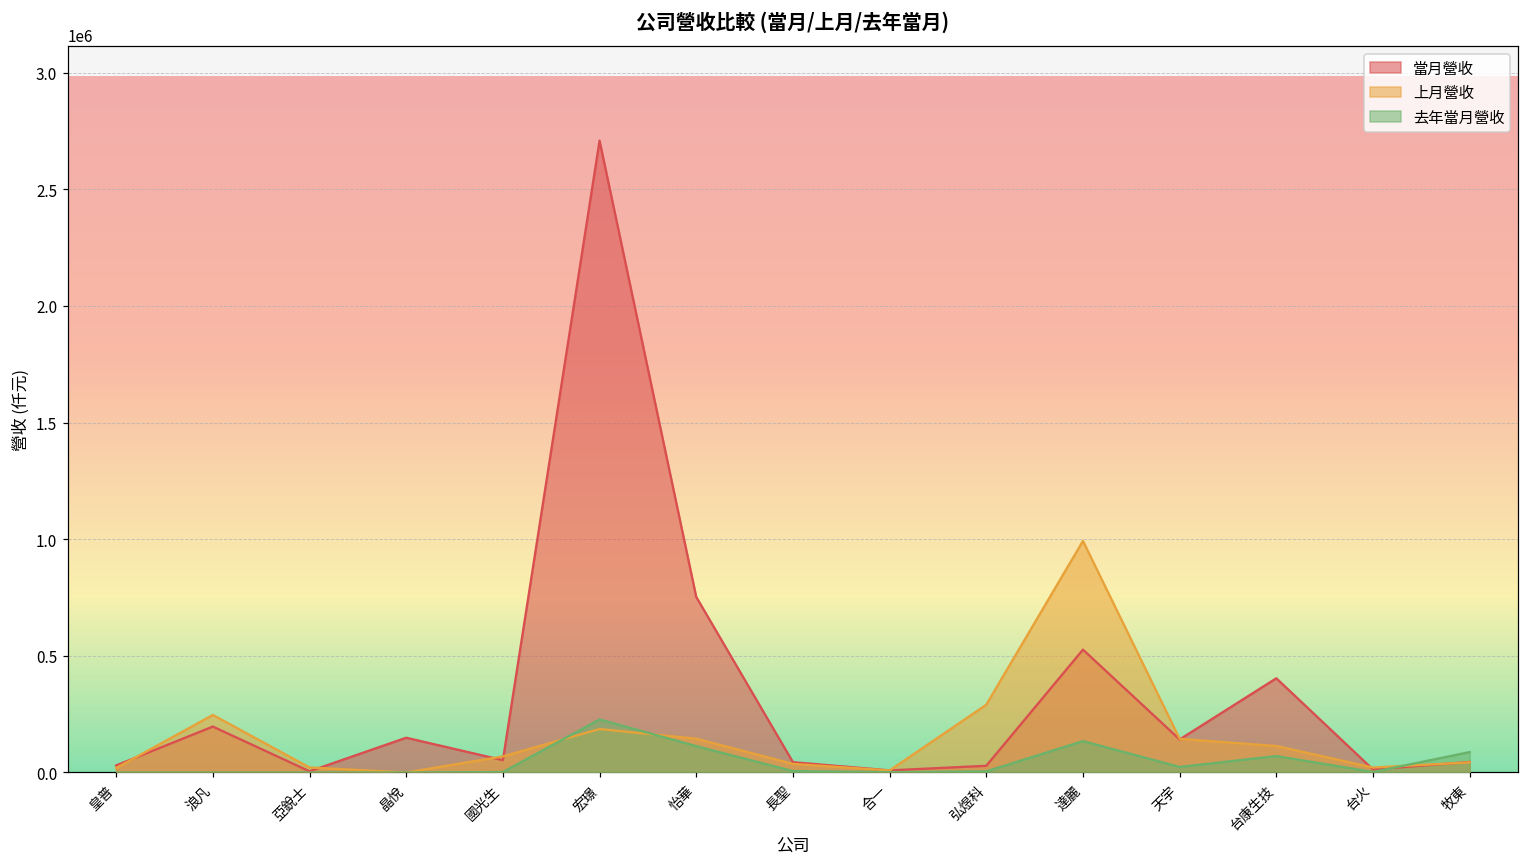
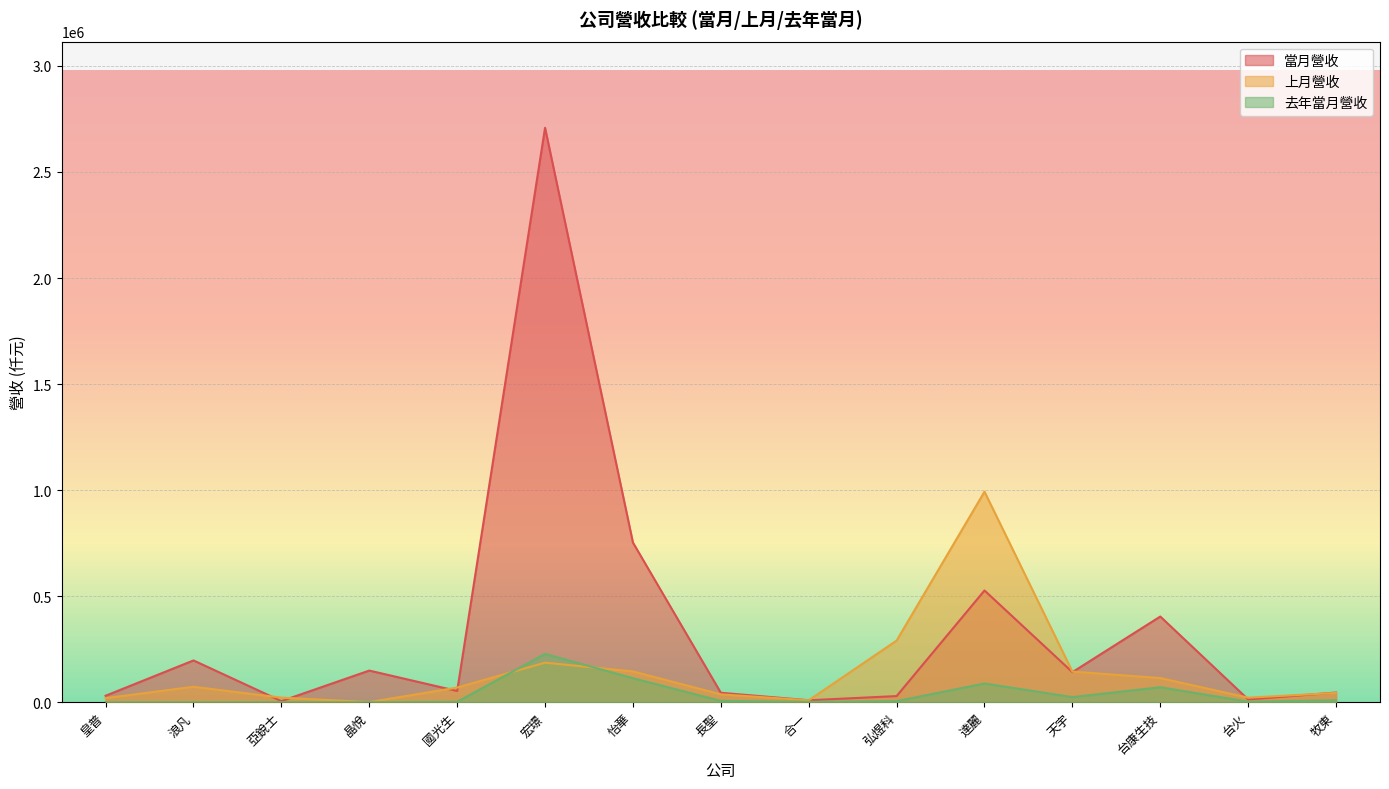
  {
    "當月營收": {
      "浪凡": 200000,
      "晶悅": 150000,
      "國光生": 50000,
      "宏璟": 2710000,
      "怡華": 750000,
      "弘煜科": 30000,
      "達麗": 530000,
      "台康生技": 400000
    },
    "上月營收": {
-     "浪凡": 250000,
+     "浪凡": 70000,
      "亞銳士": 20000,
      "國光生": 70000,
      "宏璟": 190000,
      "怡華": 140000,
      "弘煜科": 290000,
      "達麗": 990000,
      "台康生技": 110000
    },
    "去年當月營收": {
      "皇普": 0,
      "浪凡": 0,
      "國光生": 0,
      "宏璟": 230000,
      "怡華": 110000,
      "長聖": 10000,
      "弘煜科": 0,
-     "達麗": 130000,
+     "達麗": 90000,
      "天宇": 20000,
      "台康生技": 70000,
-     "牧東": 90000
+     "牧東": 10000
    }
  }
